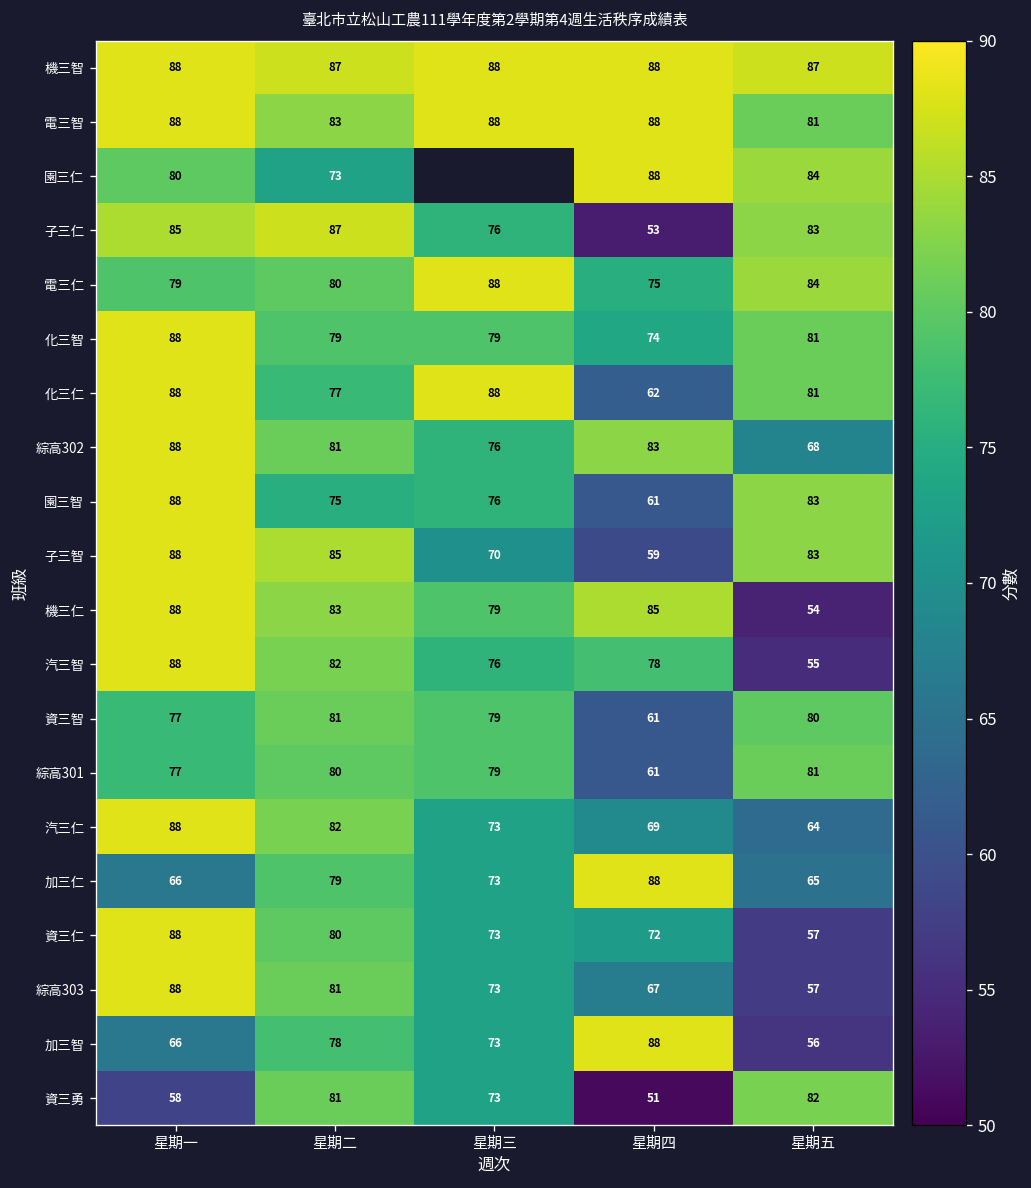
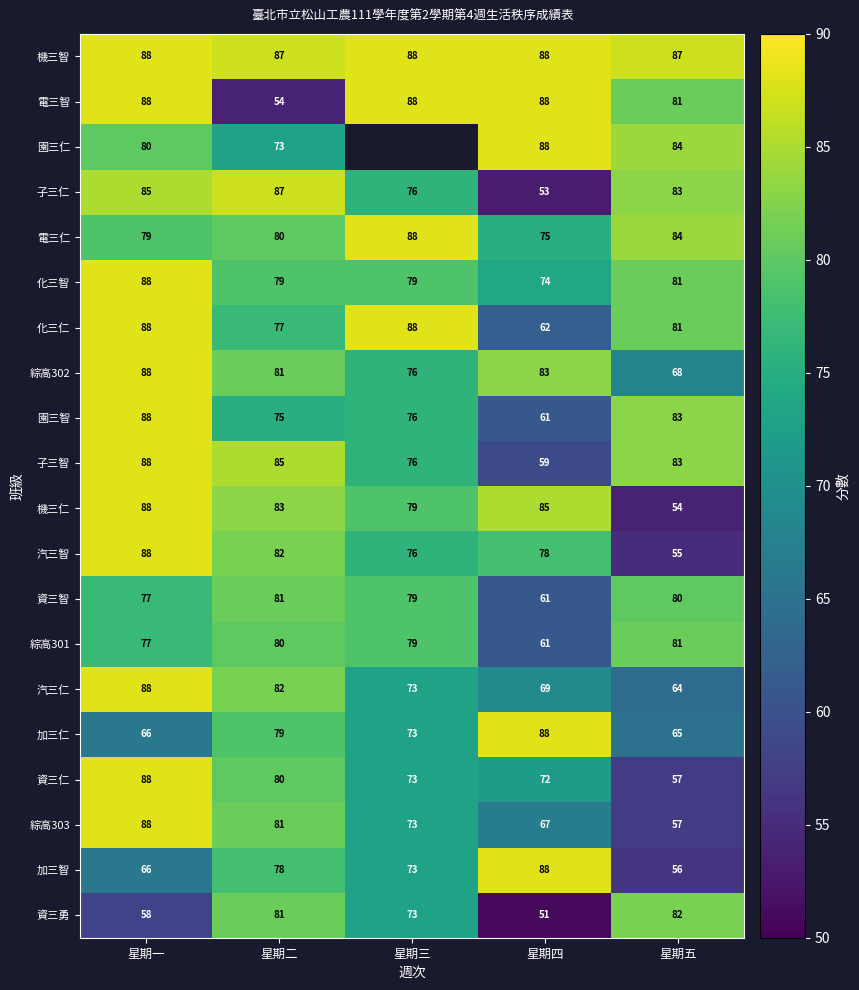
  {
    "機三智": {
      "星期一": 88,
      "星期二": 87,
      "星期三": 88,
      "星期四": 88,
      "星期五": 87
    },
    "電三智": {
      "星期一": 88,
-     "星期二": 83,
+     "星期二": 54,
      "星期三": 88,
      "星期四": 88,
      "星期五": 81
    },
    "園三仁": {
      "星期一": 80,
      "星期二": 73,
      "星期四": 88,
      "星期五": 84
    },
    "子三仁": {
      "星期一": 85,
      "星期二": 87,
      "星期三": 76,
      "星期四": 53,
      "星期五": 83
    },
    "電三仁": {
      "星期一": 79,
      "星期二": 80,
      "星期三": 88,
      "星期四": 75,
      "星期五": 84
    },
    "化三智": {
      "星期一": 88,
      "星期二": 79,
      "星期三": 79,
      "星期四": 74,
      "星期五": 81
    },
    "化三仁": {
      "星期一": 88,
      "星期二": 77,
      "星期三": 88,
      "星期四": 62,
      "星期五": 81
    },
    "綜高302": {
      "星期一": 88,
      "星期二": 81,
      "星期三": 76,
      "星期四": 83,
      "星期五": 68
    },
    "園三智": {
      "星期一": 88,
      "星期二": 75,
      "星期三": 76,
      "星期四": 61,
      "星期五": 83
    },
    "子三智": {
      "星期一": 88,
      "星期二": 85,
-     "星期三": 70,
+     "星期三": 76,
      "星期四": 59,
      "星期五": 83
    },
    "機三仁": {
      "星期一": 88,
      "星期二": 83,
      "星期三": 79,
      "星期四": 85,
      "星期五": 54
    },
    "汽三智": {
      "星期一": 88,
      "星期二": 82,
      "星期三": 76,
      "星期四": 78,
      "星期五": 55
    },
    "資三智": {
      "星期一": 77,
      "星期二": 81,
      "星期三": 79,
      "星期四": 61,
      "星期五": 80
    },
    "綜高301": {
      "星期一": 77,
      "星期二": 80,
      "星期三": 79,
      "星期四": 61,
      "星期五": 81
    },
    "汽三仁": {
      "星期一": 88,
      "星期二": 82,
      "星期三": 73,
      "星期四": 69,
      "星期五": 64
    },
    "加三仁": {
      "星期一": 66,
      "星期二": 79,
      "星期三": 73,
      "星期四": 88,
      "星期五": 65
    },
    "資三仁": {
      "星期一": 88,
      "星期二": 80,
      "星期三": 73,
      "星期四": 72,
      "星期五": 57
    },
    "綜高303": {
      "星期一": 88,
      "星期二": 81,
      "星期三": 73,
      "星期四": 67,
      "星期五": 57
    },
    "加三智": {
      "星期一": 66,
      "星期二": 78,
      "星期三": 73,
      "星期四": 88,
      "星期五": 56
    },
    "資三勇": {
      "星期一": 58,
      "星期二": 81,
      "星期三": 73,
      "星期四": 51,
      "星期五": 82
    }
  }
